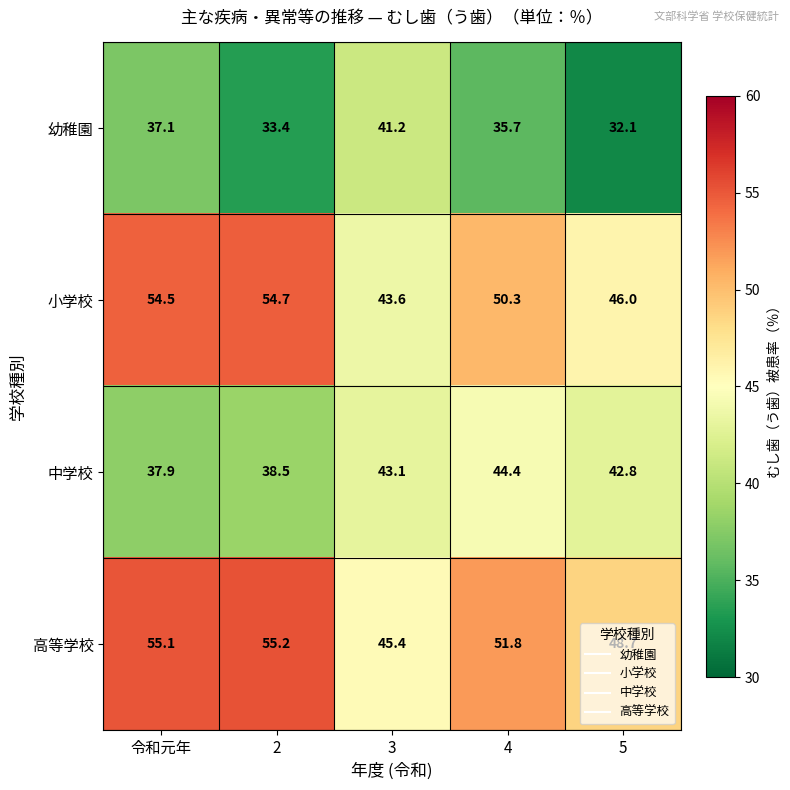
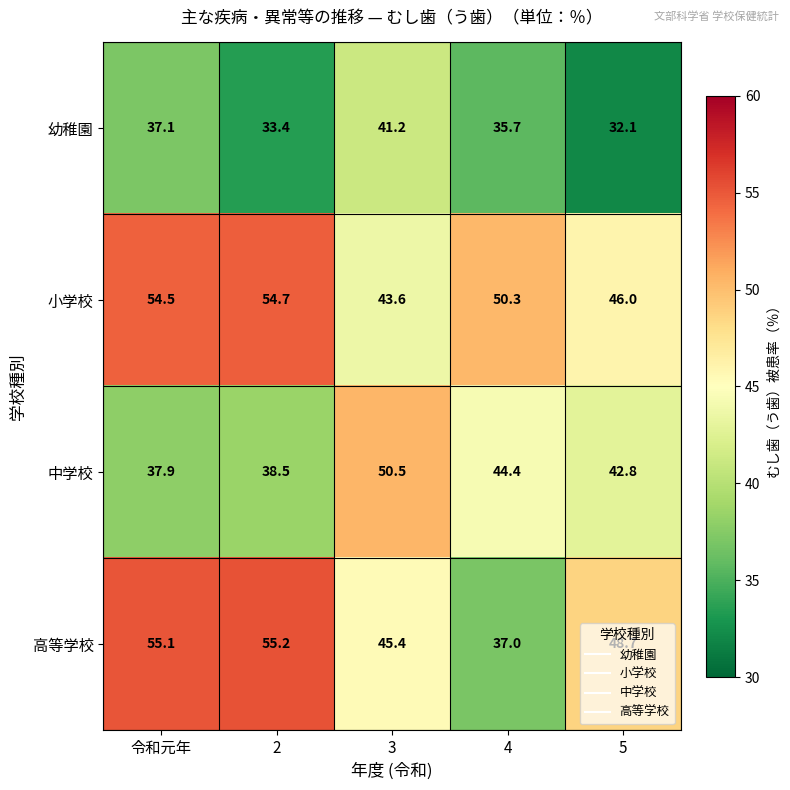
  {
    "幼稚園": {
      "令和元年": 37.1,
      "2": 33.4,
      "3": 41.2,
      "4": 35.7,
      "5": 32.1
    },
    "小学校": {
      "令和元年": 54.5,
      "2": 54.7,
      "3": 43.6,
      "4": 50.3,
      "5": 46.0
    },
    "中学校": {
      "令和元年": 37.9,
      "2": 38.5,
-     "3": 43.1,
+     "3": 50.5,
      "4": 44.4,
      "5": 42.8
    },
    "高等学校": {
      "令和元年": 55.1,
      "2": 55.2,
      "3": 45.4,
-     "4": 51.8
+     "4": 37.0
    }
  }
